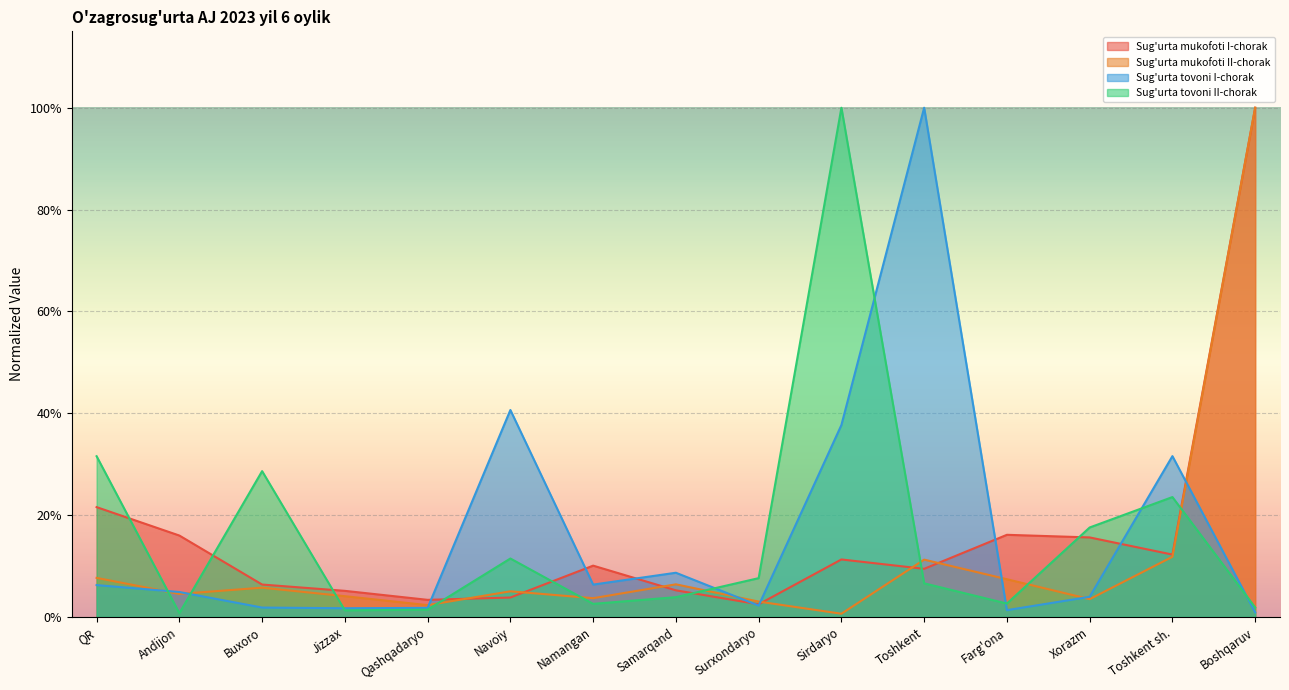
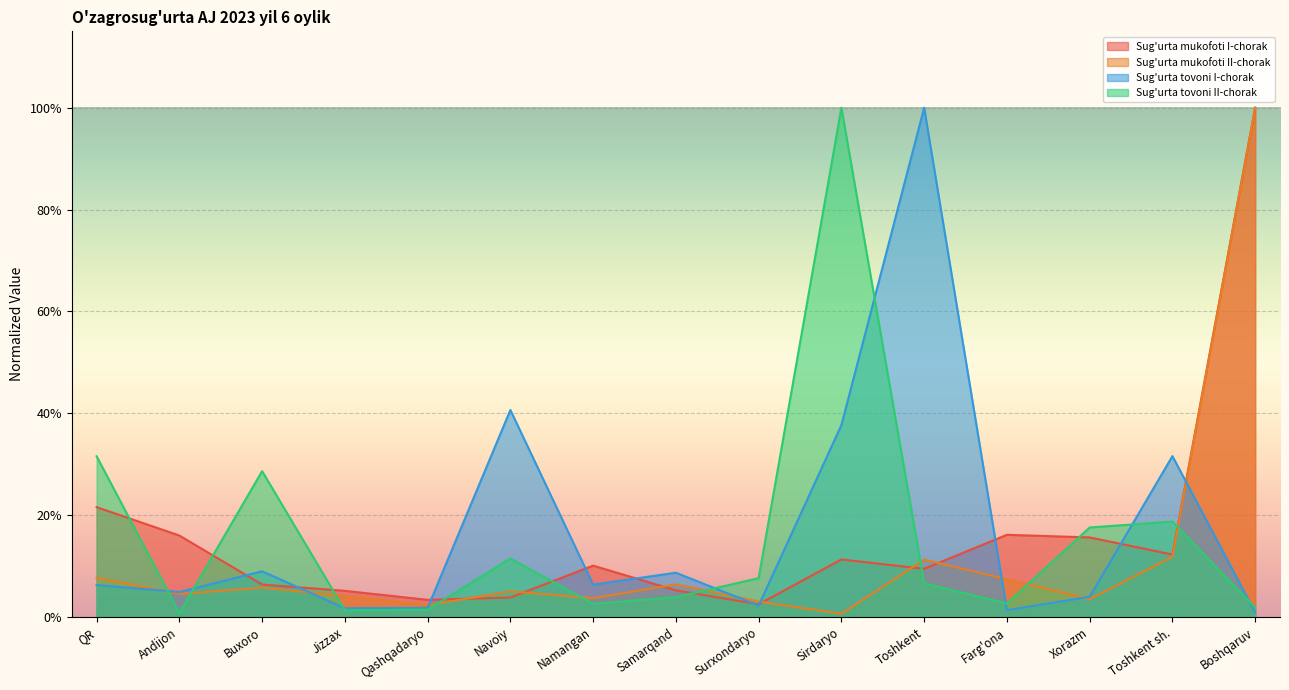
  {
    "Sug'urta tovoni I-chorak": {
      "QR": "6%",
-     "Buxoro": "2%",
+     "Buxoro": "9%",
      "Navoiy": "41%",
      "Namangan": "6%",
      "Samarqand": "9%",
      "Sirdaryo": "38%",
      "Toshkent": "100%",
      "Farg'ona": "1%",
      "Toshkent sh.": "32%",
      "Boshqaruv": "1%"
    },
    "Sug'urta tovoni II-chorak": {
      "QR": "32%",
      "Andijon": "1%",
      "Buxoro": "29%",
      "Navoiy": "11%",
      "Namangan": "3%",
      "Samarqand": "4%",
      "Surxondaryo": "8%",
      "Sirdaryo": "100%",
      "Toshkent": "7%",
      "Farg'ona": "3%",
      "Xorazm": "18%",
-     "Toshkent sh.": "24%",
+     "Toshkent sh.": "19%",
      "Boshqaruv": "2%"
    }
  }
